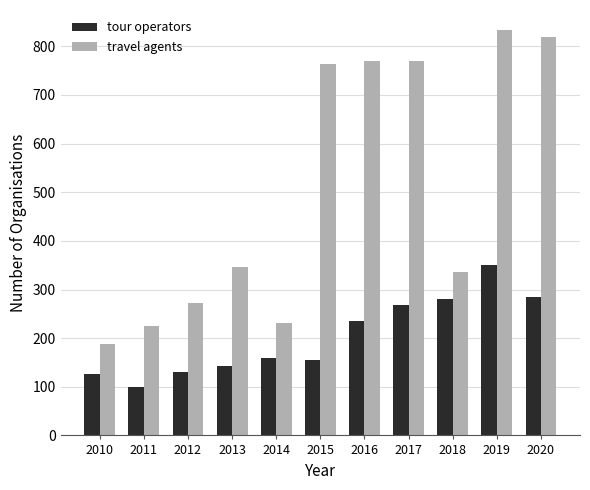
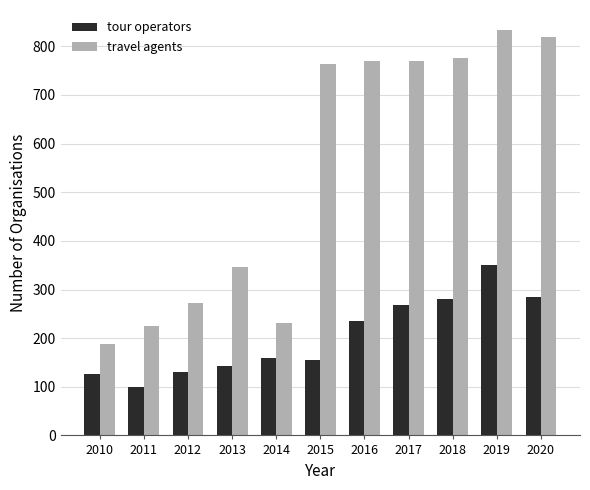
  {
    "tour operators": {
      "2010": 130,
      "2011": 100,
      "2012": 130,
      "2013": 140,
      "2014": 160,
      "2015": 160,
      "2016": 240,
      "2017": 270,
      "2018": 280,
      "2019": 350,
      "2020": 280
    },
    "travel agents": {
      "2010": 190,
      "2011": 230,
      "2012": 270,
      "2013": 350,
      "2014": 230,
      "2015": 760,
      "2016": 770,
      "2017": 770,
-     "2018": 340,
+     "2018": 780,
      "2019": 830,
      "2020": 820
    }
  }
